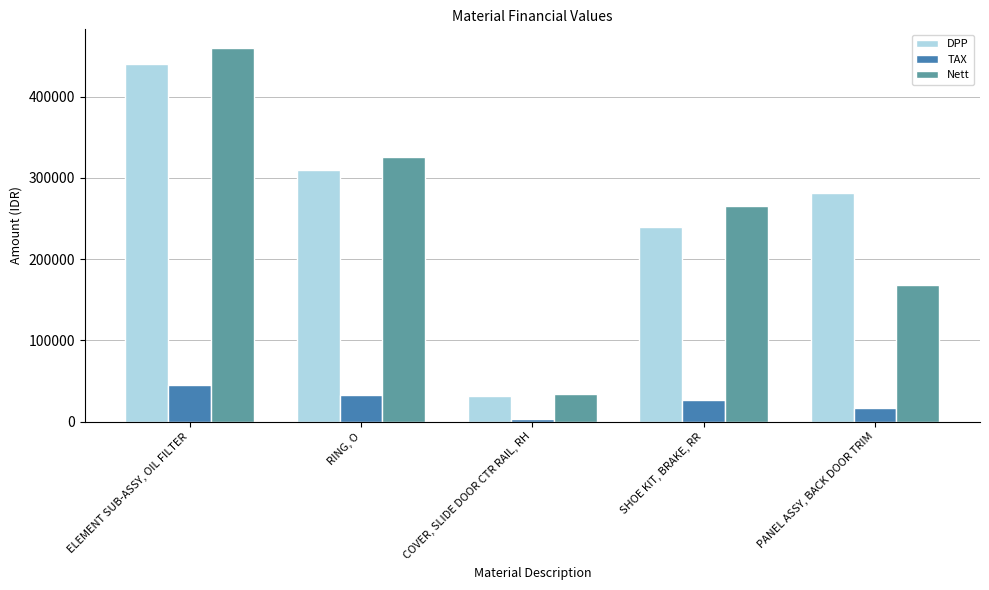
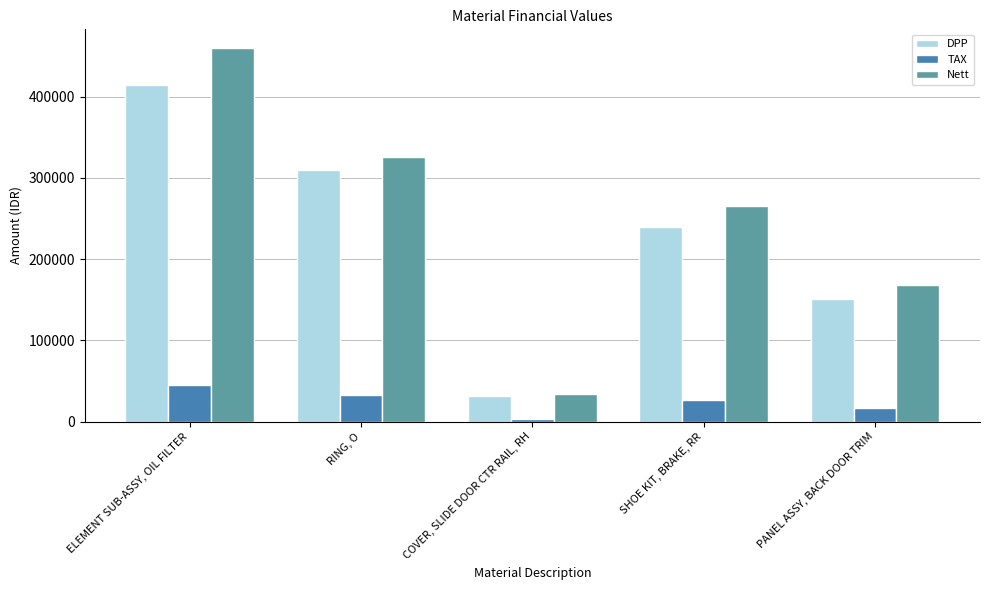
  {
    "DPP": {
-     "ELEMENT SUB-ASSY, OIL FILTER": 440000,
+     "ELEMENT SUB-ASSY, OIL FILTER": 410000,
      "RING, O": 310000,
      "COVER, SLIDE DOOR CTR RAIL, RH": 30000,
      "SHOE KIT, BRAKE, RR": 240000,
-     "PANEL ASSY, BACK DOOR TRIM": 280000
+     "PANEL ASSY, BACK DOOR TRIM": 150000
    }
  }
